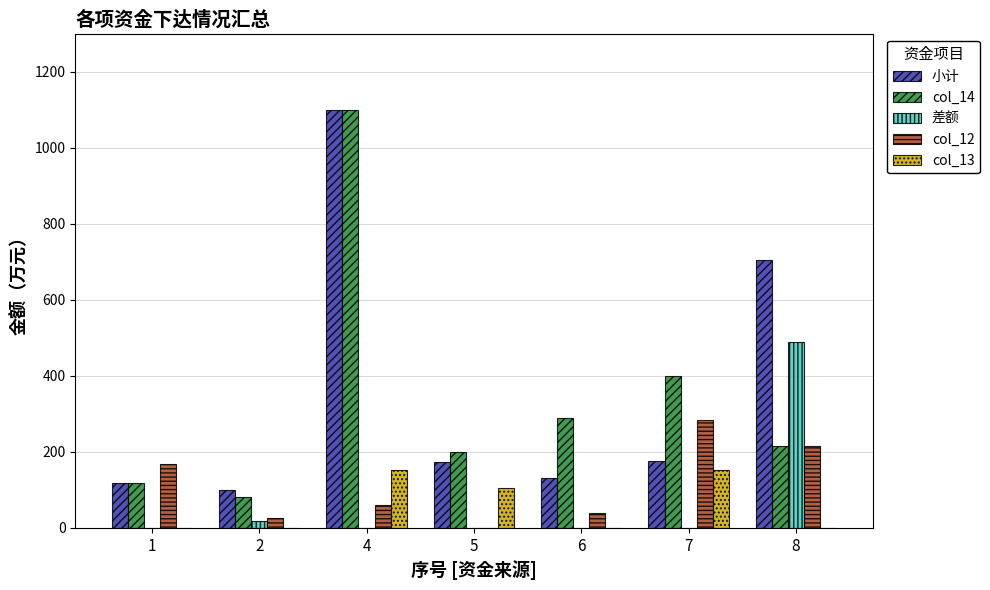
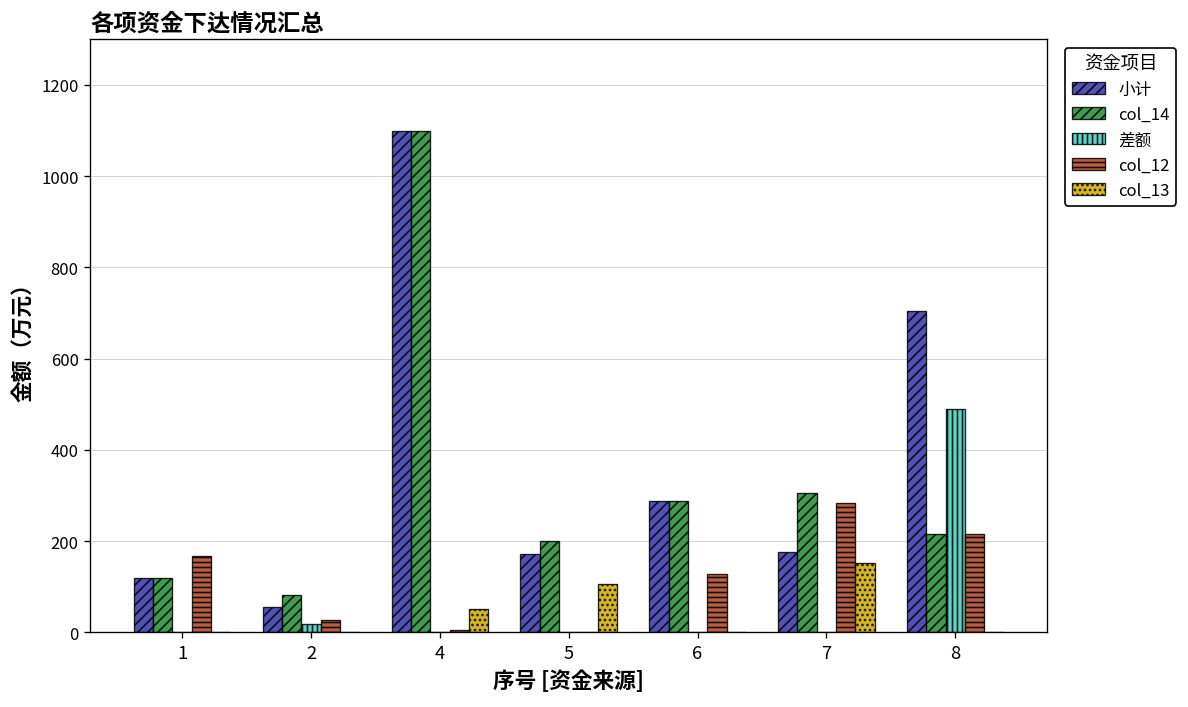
  {
    "小计": {
      "1": 120,
-     "2": 100,
+     "2": 60,
      "4": 1100,
      "5": 170,
-     "6": 130,
+     "6": 290,
      "7": 180,
      "8": 710
    },
    "col_14": {
      "1": 120,
      "2": 80,
      "4": 1100,
      "5": 200,
      "6": 290,
-     "7": 400,
+     "7": 310,
      "8": 220
    },
    "差额": {
      "1": 0,
      "2": 20,
      "4": 0,
      "5": 0,
      "6": 0,
      "7": 0,
      "8": 490
    },
    "col_12": {
      "1": 170,
      "2": 30,
-     "4": 60,
+     "4": 0,
      "5": 0,
-     "6": 40,
+     "6": 130,
      "7": 280,
      "8": 220
    },
    "col_13": {
      "1": 0,
      "2": 0,
-     "4": 150,
+     "4": 50,
      "5": 110,
      "6": 0,
      "7": 150,
      "8": 0
    }
  }
